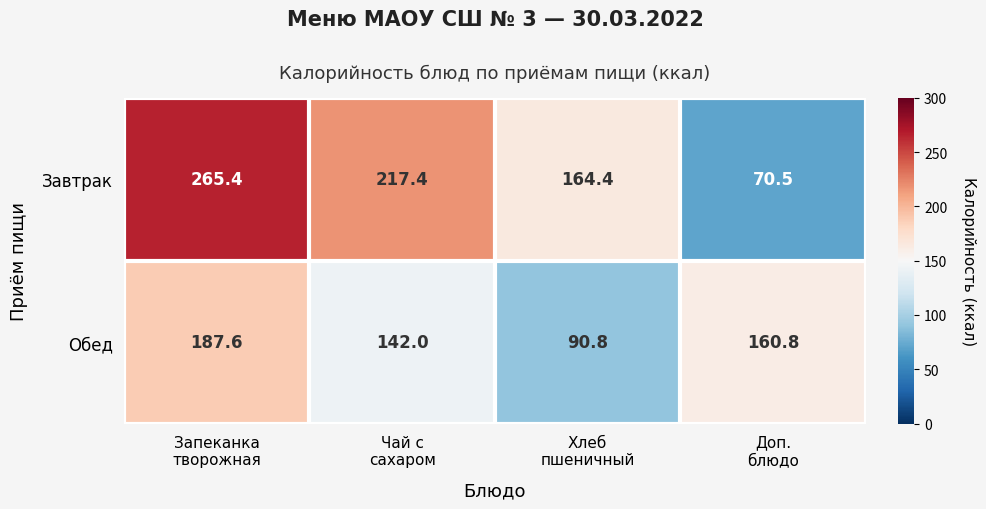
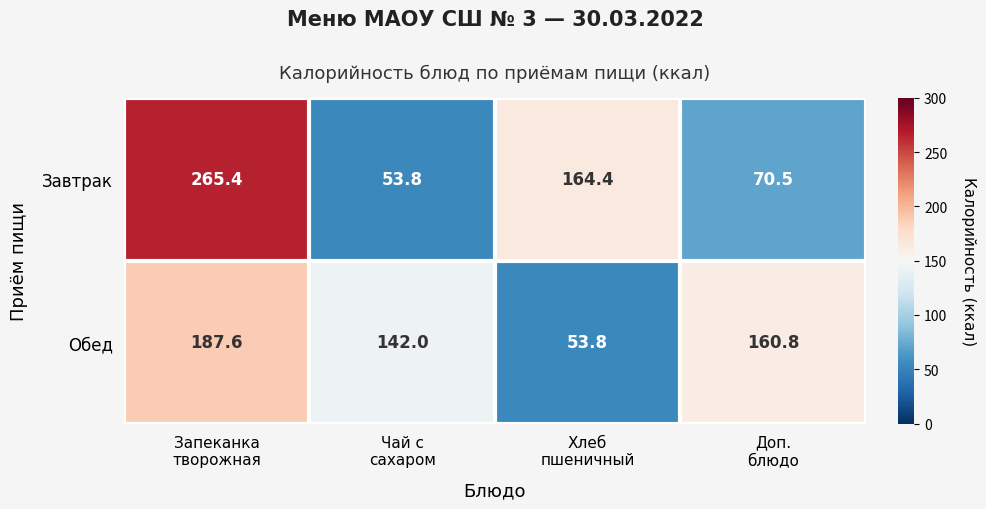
  {
    "Завтрак": {
      "Запеканка творожная": 265.4,
-     "Чай с сахаром": 217.4,
+     "Чай с сахаром": 53.8,
      "Хлеб пшеничный": 164.4,
      "Доп. блюдо": 70.5
    },
    "Обед": {
      "Запеканка творожная": 187.6,
      "Чай с сахаром": 142.0,
-     "Хлеб пшеничный": 90.8,
+     "Хлеб пшеничный": 53.8,
      "Доп. блюдо": 160.8
    }
  }
